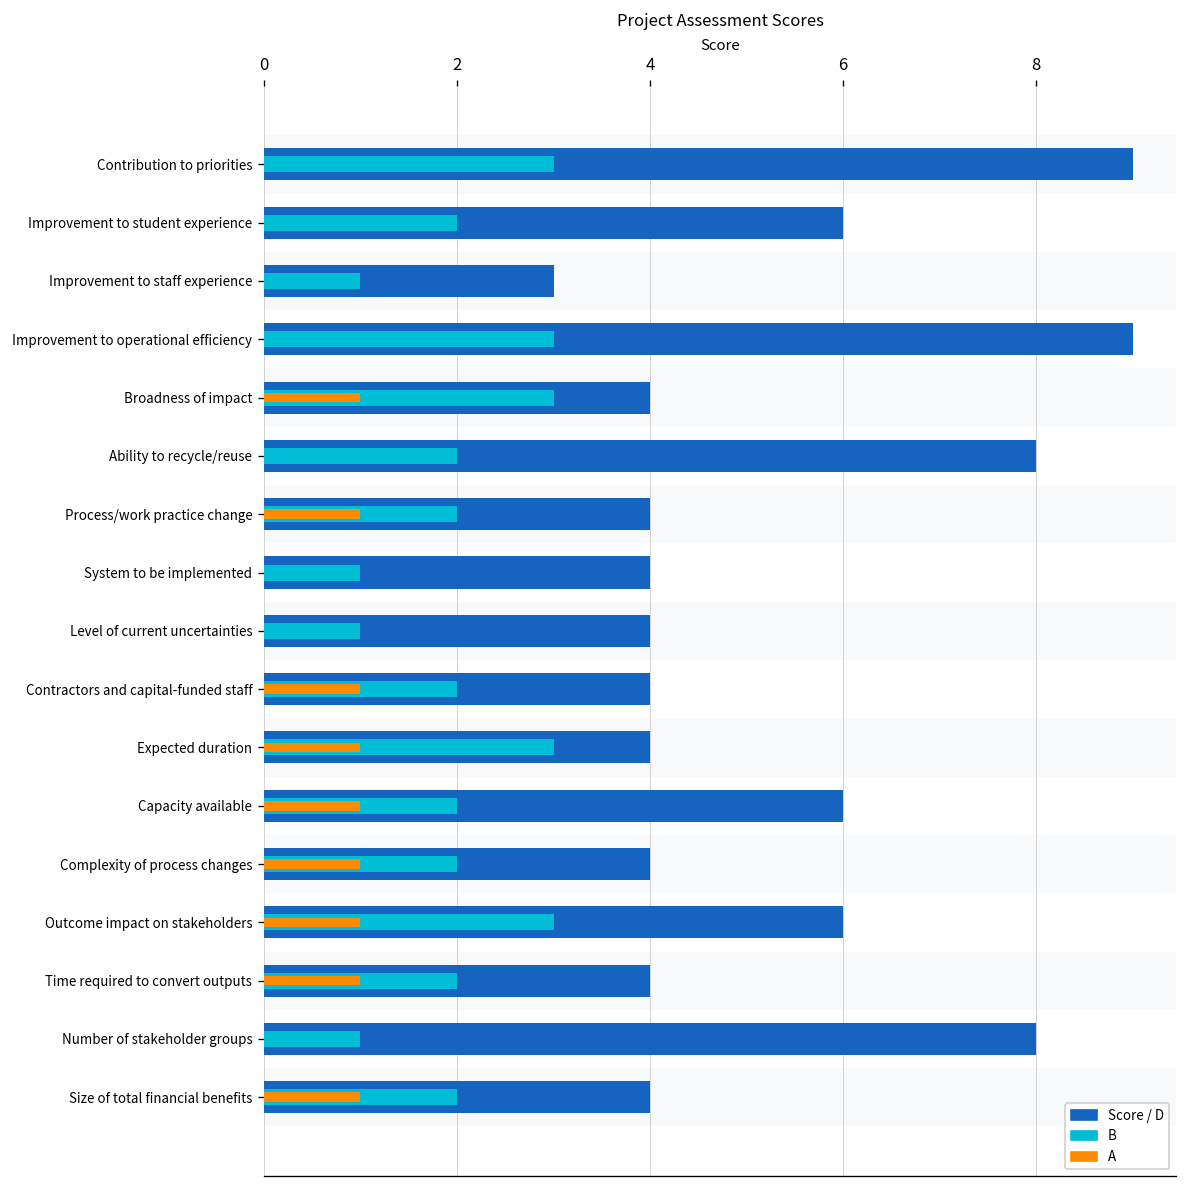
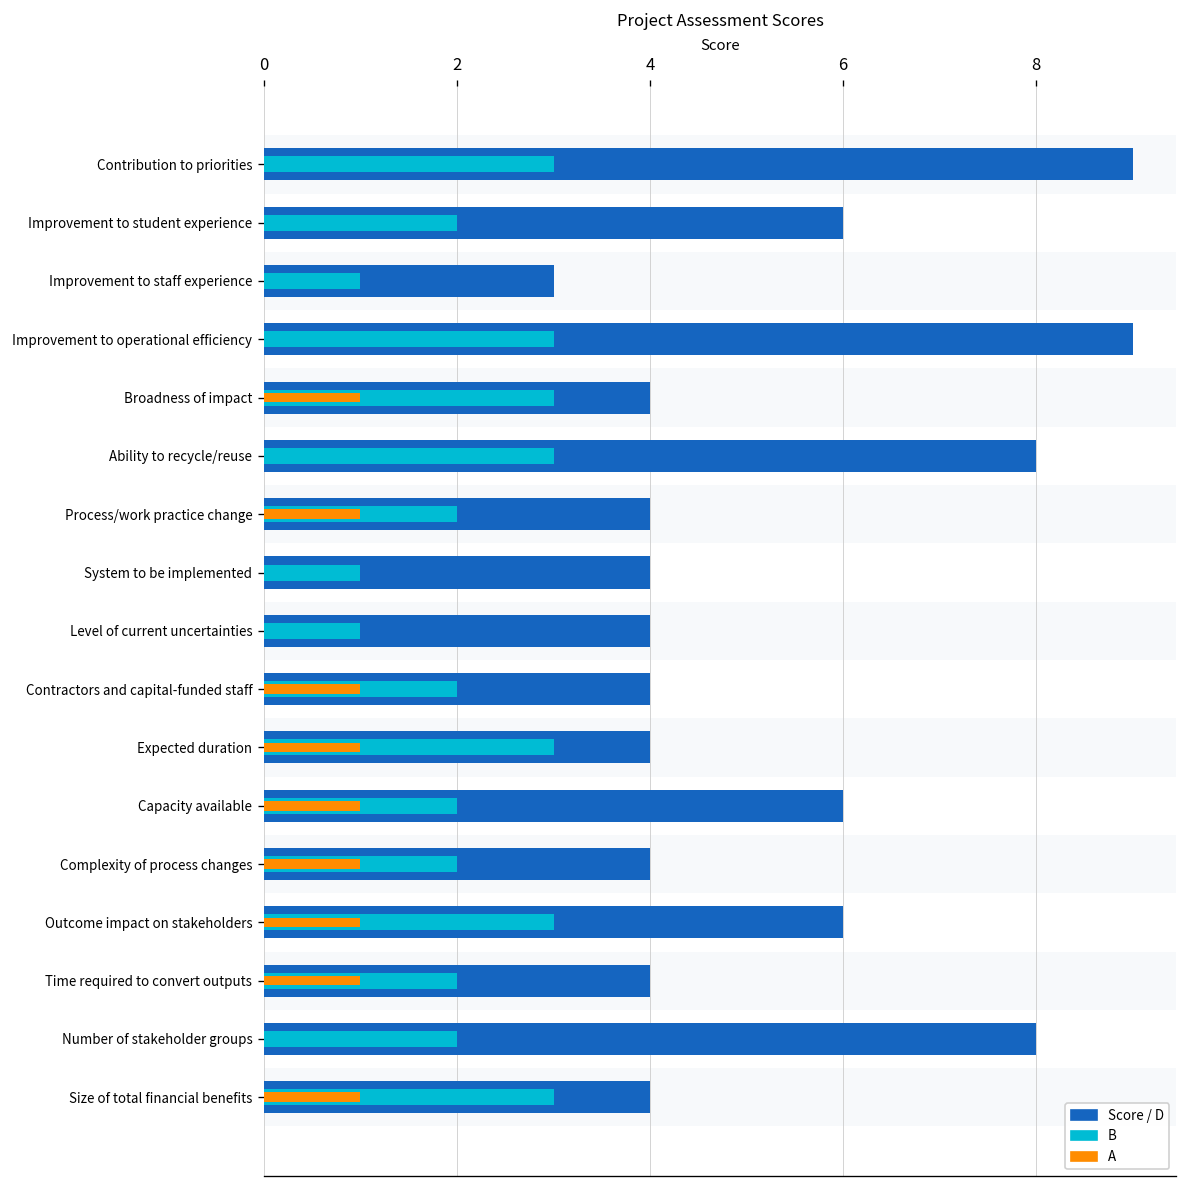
  {
    "B": {
-     "Ability to recycle/reuse": 2,
-     "Number of stakeholder groups": 1,
-     "Size of total financial benefits": 2
+     "Ability to recycle/reuse": 3,
+     "Number of stakeholder groups": 2,
+     "Size of total financial benefits": 3
    },
    "A": {
      "Contribution to priorities": 0,
      "Improvement to student experience": 0,
      "Improvement to staff experience": 0,
      "Improvement to operational efficiency": 0,
      "Ability to recycle/reuse": 0,
      "System to be implemented": 0,
      "Level of current uncertainties": 0,
      "Number of stakeholder groups": 0
    }
  }
